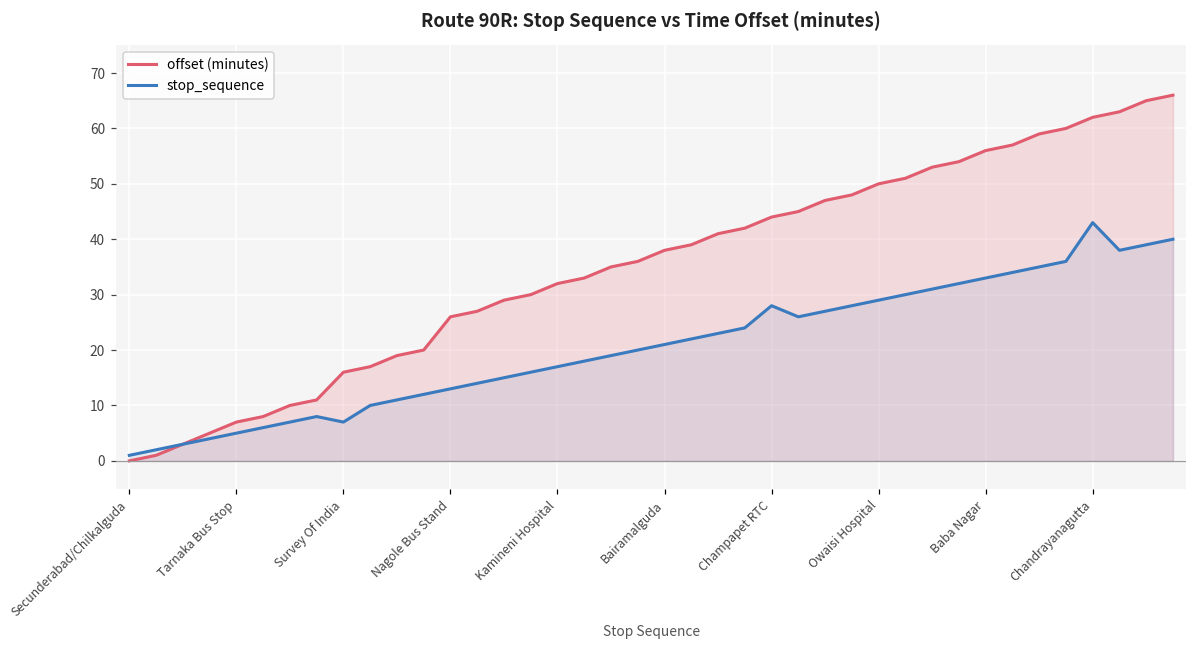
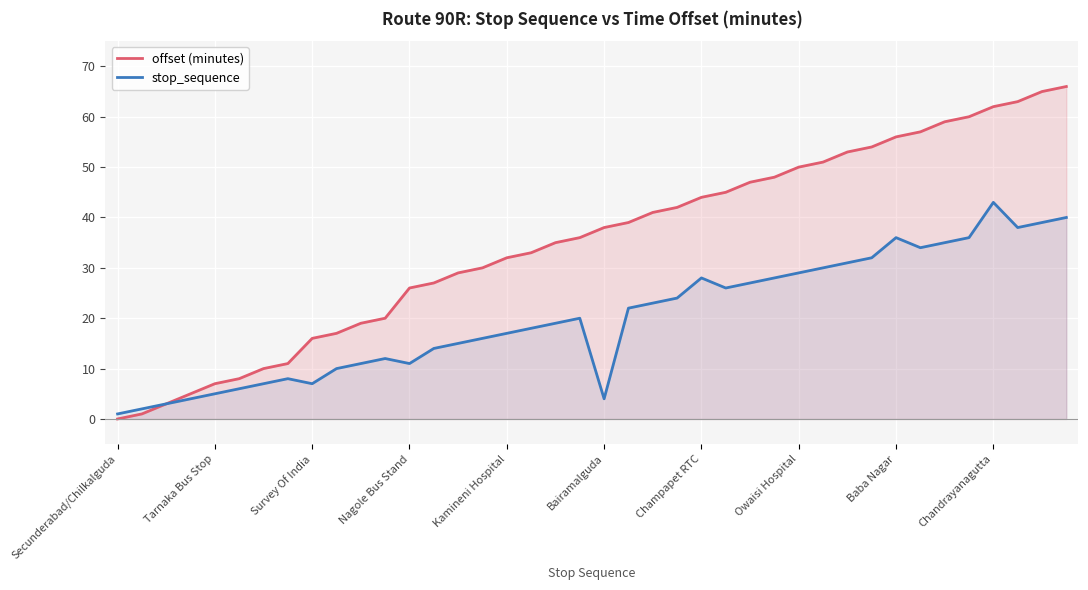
  {
    "offset (minutes)": {
      "Secunderabad/Chilkalguda": 0,
      "Tarnaka Bus Stop": 7,
      "Survey Of India": 16,
      "Nagole Bus Stand": 26,
      "Kamineni Hospital": 32,
      "Bairamalguda": 38,
      "Champapet RTC": 44,
      "Owaisi Hospital": 50,
      "Baba Nagar": 56,
      "Chandrayanagutta": 62
    },
    "stop_sequence": {
      "Secunderabad/Chilkalguda": 1,
      "Tarnaka Bus Stop": 5,
      "Survey Of India": 7,
-     "Nagole Bus Stand": 13,
+     "Nagole Bus Stand": 11,
      "Kamineni Hospital": 17,
-     "Bairamalguda": 21,
+     "Bairamalguda": 4,
      "Champapet RTC": 28,
      "Owaisi Hospital": 29,
-     "Baba Nagar": 33,
+     "Baba Nagar": 36,
      "Chandrayanagutta": 43
    }
  }
